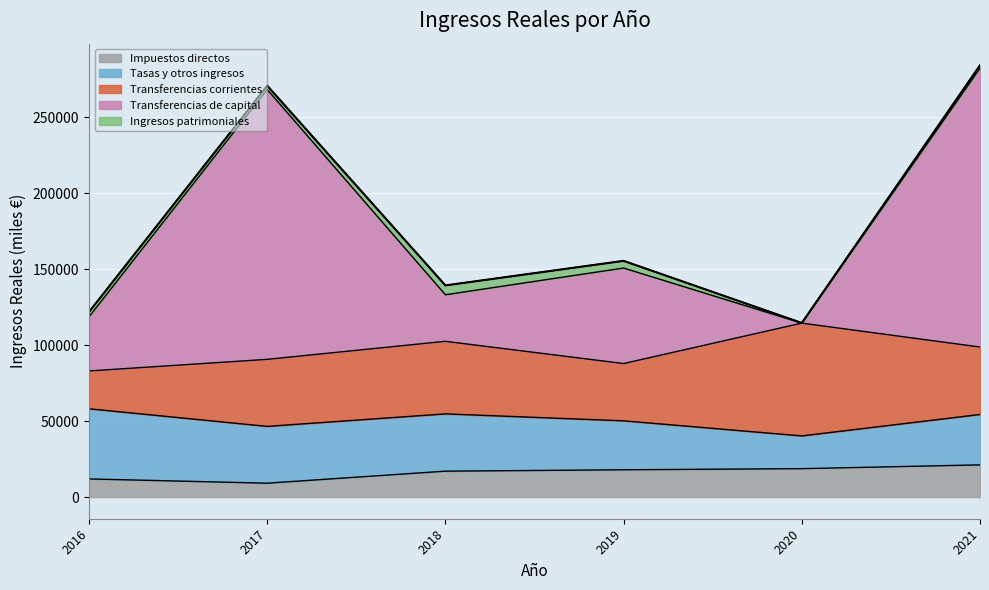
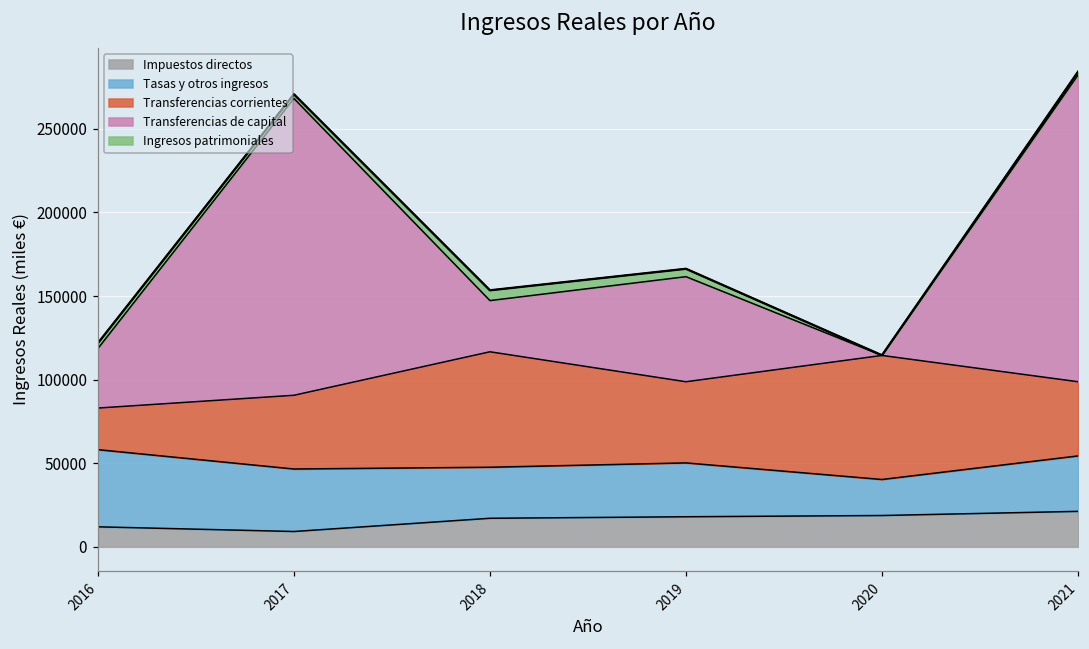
  {
    "Tasas y otros ingresos": {
      "2016": 46000,
      "2017": 37000,
-     "2018": 38000,
+     "2018": 31000,
      "2019": 32000,
      "2020": 22000,
      "2021": 33000
    },
    "Transferencias corrientes": {
      "2016": 25000,
      "2017": 44000,
-     "2018": 48000,
-     "2019": 38000,
+     "2018": 69000,
+     "2019": 49000,
      "2021": 44000
    }
  }
